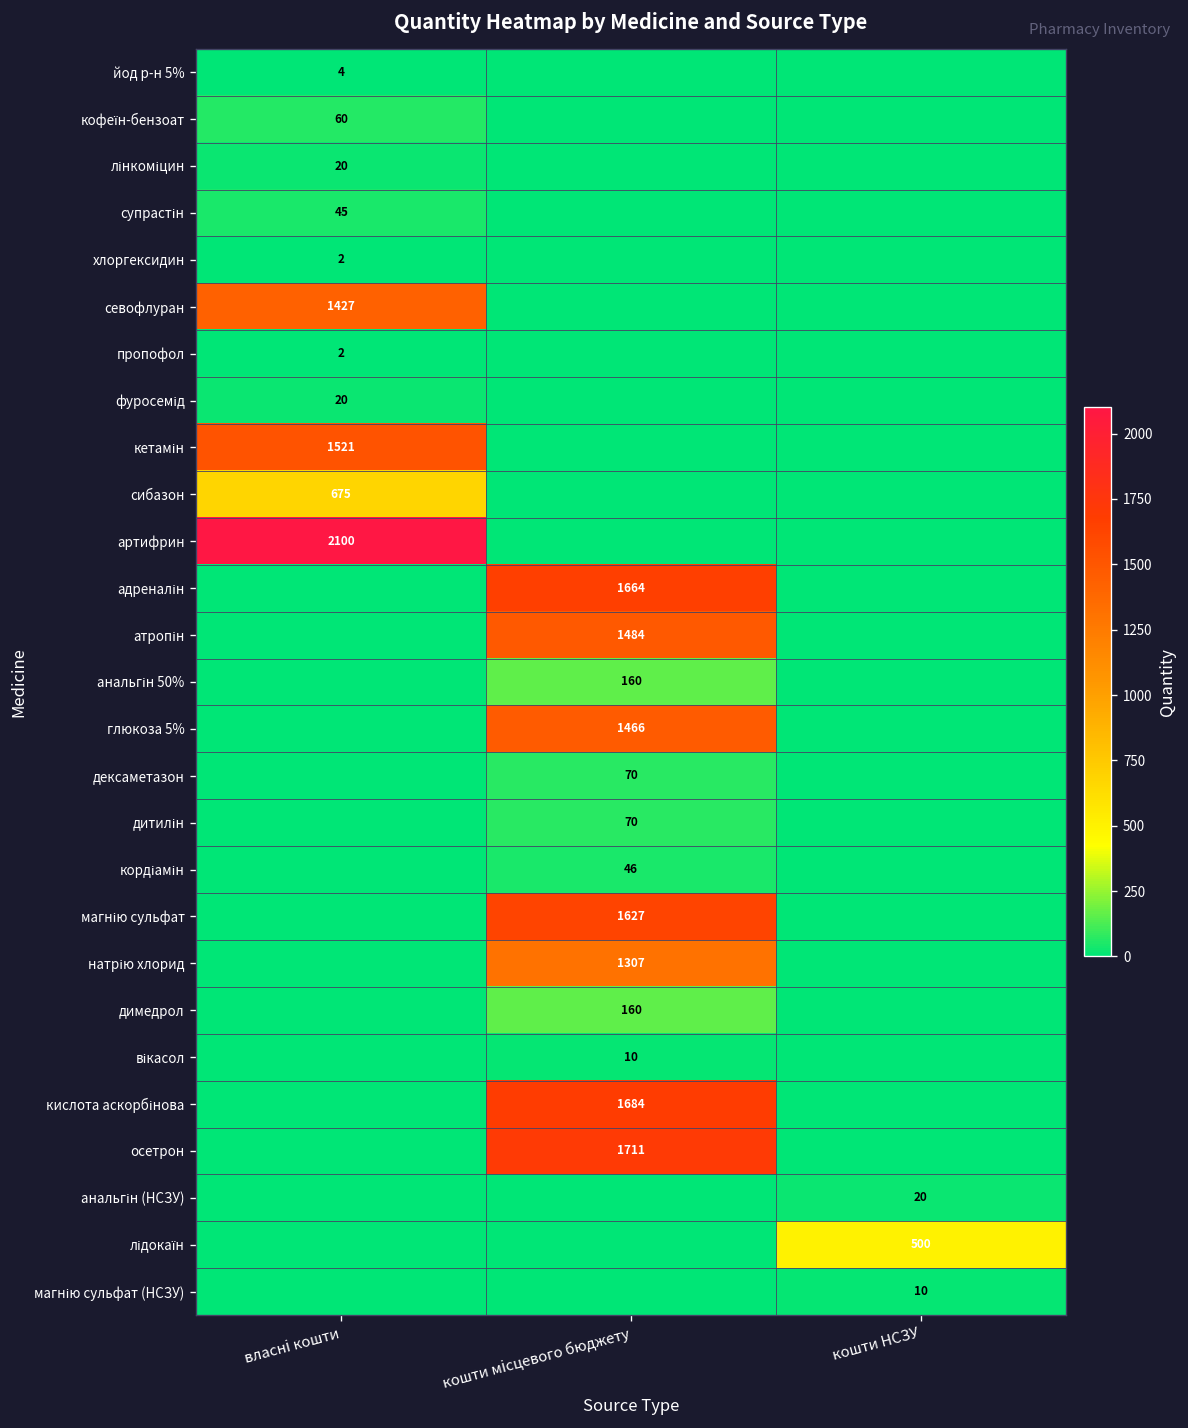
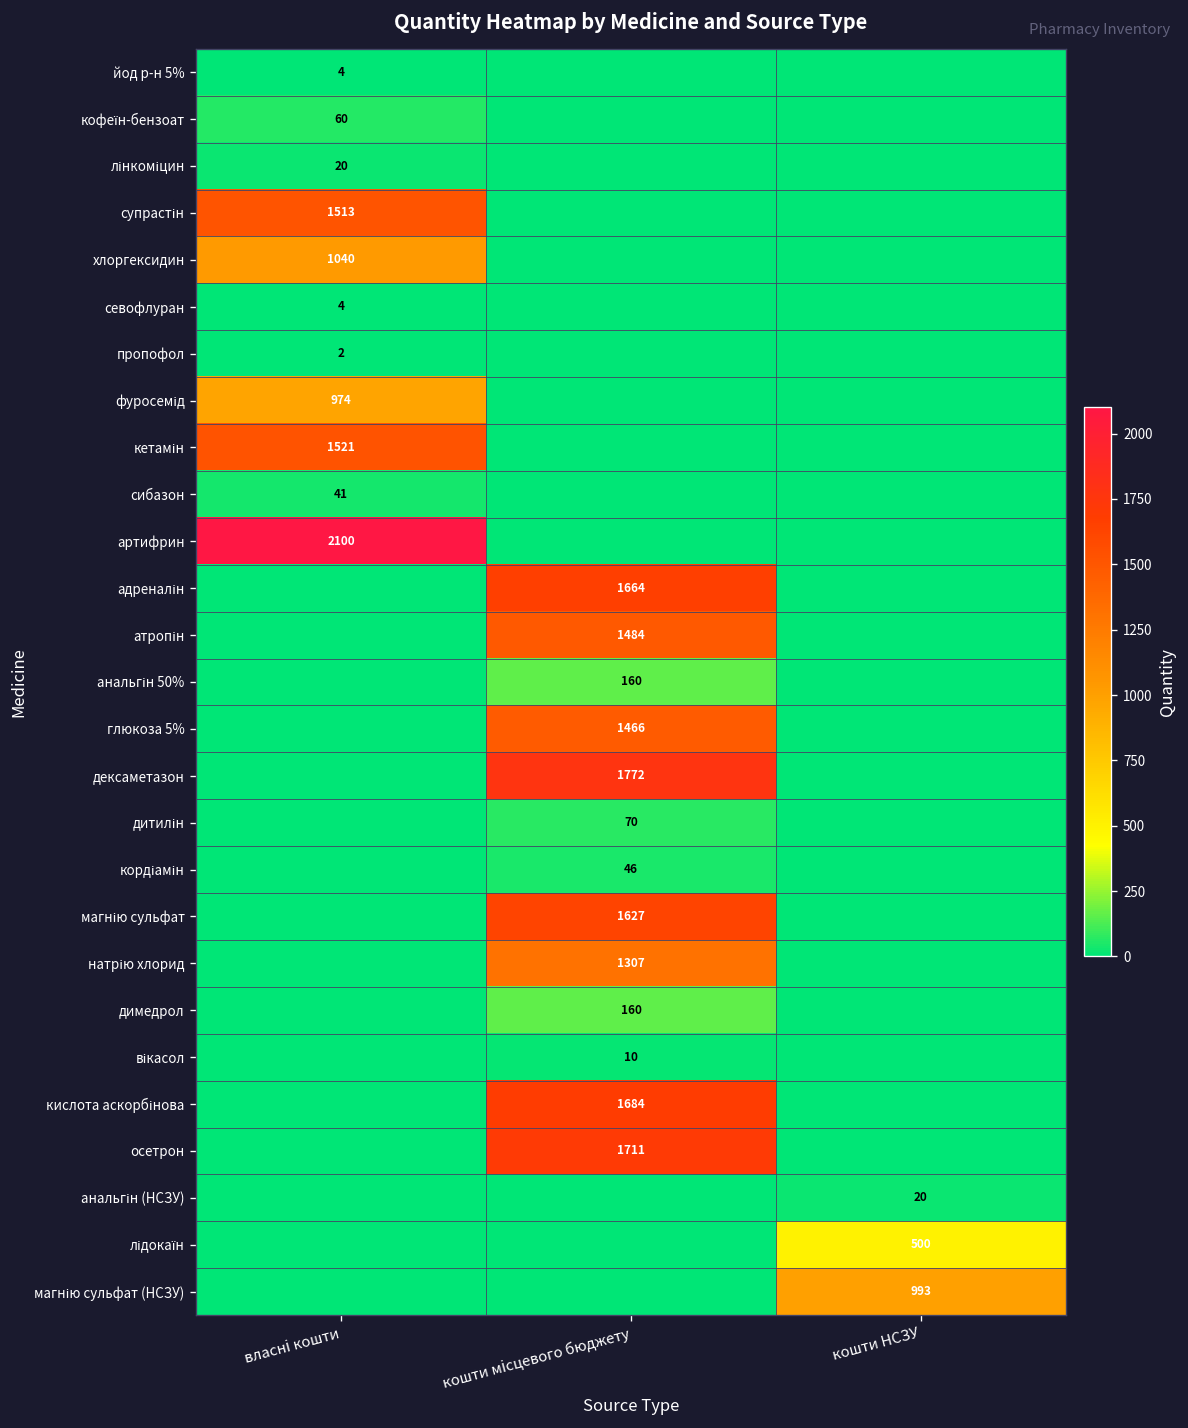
  {
    "йод р-н 5%": {
      "власні кошти": 4
    },
    "кофеїн-бензоат": {
      "власні кошти": 60
    },
    "лінкоміцин": {
      "власні кошти": 20
    },
    "супрастін": {
-     "власні кошти": 45
+     "власні кошти": 1513
    },
    "хлоргексидин": {
-     "власні кошти": 2
+     "власні кошти": 1040
    },
    "севофлуран": {
-     "власні кошти": 1427
+     "власні кошти": 4
    },
    "пропофол": {
      "власні кошти": 2
    },
    "фуросемід": {
-     "власні кошти": 20
+     "власні кошти": 974
    },
    "кетамін": {
      "власні кошти": 1521
    },
    "сибазон": {
-     "власні кошти": 675
+     "власні кошти": 41
    },
    "артифрин": {
      "власні кошти": 2100
    },
    "адреналін": {
      "кошти місцевого бюджету": 1664
    },
    "атропін": {
      "кошти місцевого бюджету": 1484
    },
    "анальгін 50%": {
      "кошти місцевого бюджету": 160
    },
    "глюкоза 5%": {
      "кошти місцевого бюджету": 1466
    },
    "дексаметазон": {
-     "кошти місцевого бюджету": 70
+     "кошти місцевого бюджету": 1772
    },
    "дитилін": {
      "кошти місцевого бюджету": 70
    },
    "кордіамін": {
      "кошти місцевого бюджету": 46
    },
    "магнію сульфат": {
      "кошти місцевого бюджету": 1627
    },
    "натрію хлорид": {
      "кошти місцевого бюджету": 1307
    },
    "димедрол": {
      "кошти місцевого бюджету": 160
    },
    "вікасол": {
      "кошти місцевого бюджету": 10
    },
    "кислота аскорбінова": {
      "кошти місцевого бюджету": 1684
    },
    "осетрон": {
      "кошти місцевого бюджету": 1711
    },
    "анальгін (НСЗУ)": {
      "кошти НСЗУ": 20
    },
    "лідокаїн": {
      "кошти НСЗУ": 500
    },
    "магнію сульфат (НСЗУ)": {
-     "кошти НСЗУ": 10
+     "кошти НСЗУ": 993
    }
  }
